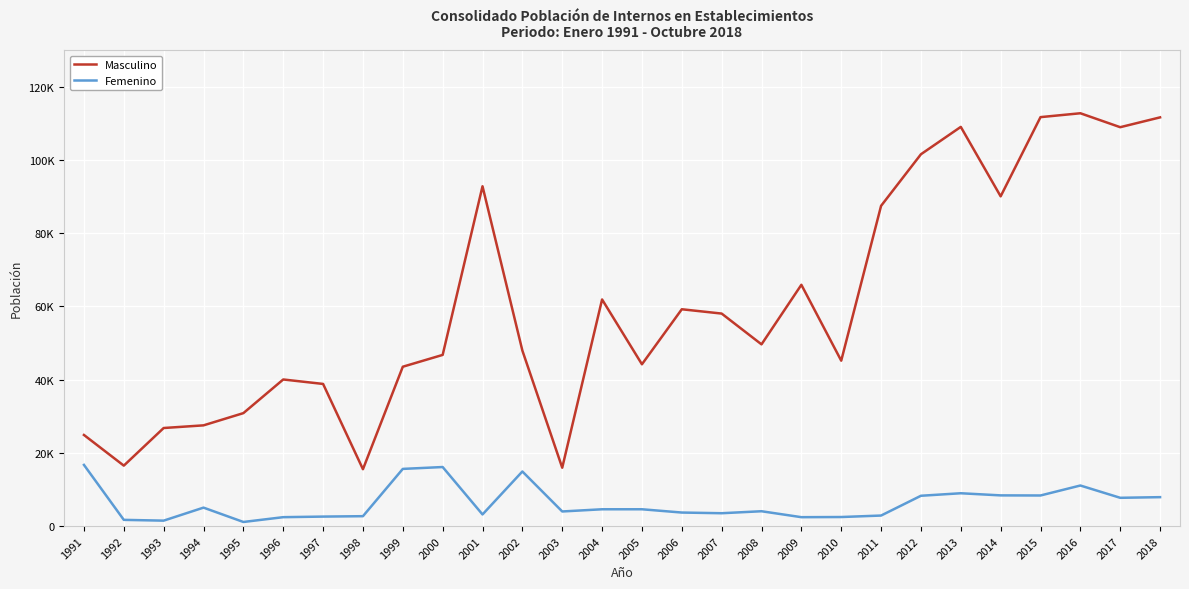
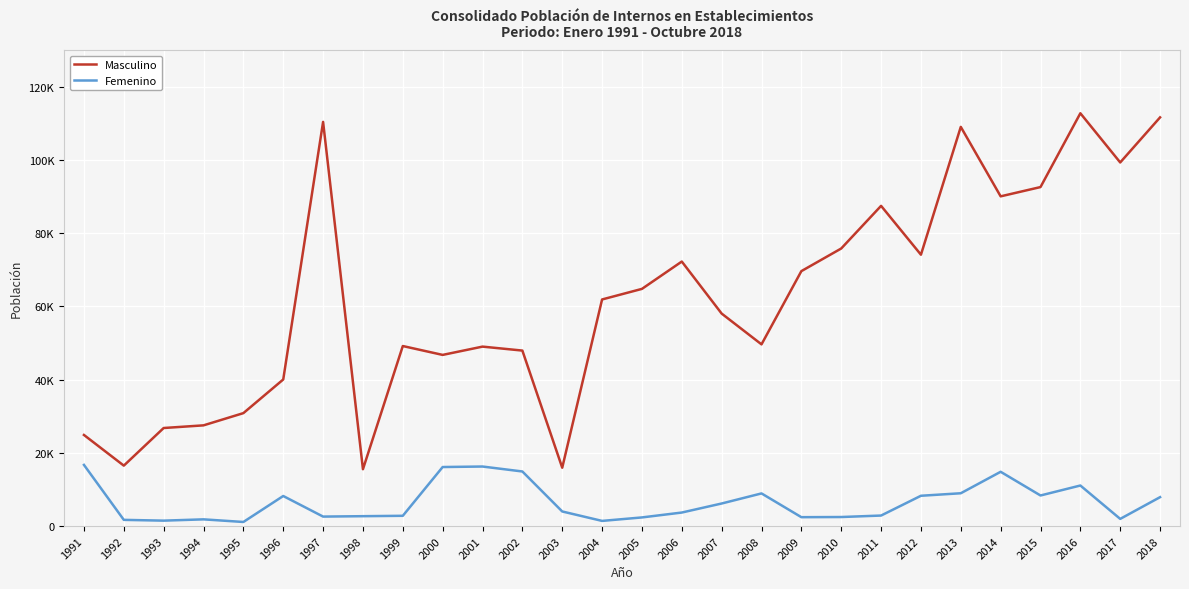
  {
    "Masculino": {
      "1991": 25000,
      "1992": 17000,
      "1993": 27000,
      "1994": 28000,
      "1995": 31000,
      "1996": 40000,
-     "1997": 39000,
+     "1997": 110000,
      "1998": 16000,
-     "1999": 44000,
+     "1999": 49000,
      "2000": 47000,
-     "2001": 93000,
+     "2001": 49000,
      "2002": 48000,
      "2003": 16000,
      "2004": 62000,
-     "2005": 44000,
-     "2006": 59000,
+     "2005": 65000,
+     "2006": 72000,
      "2007": 58000,
      "2008": 50000,
-     "2009": 66000,
-     "2010": 45000,
+     "2009": 70000,
+     "2010": 76000,
      "2011": 87000,
-     "2012": 102000,
+     "2012": 74000,
      "2013": 109000,
      "2014": 90000,
-     "2015": 112000,
+     "2015": 93000,
      "2016": 113000,
-     "2017": 109000,
+     "2017": 99000,
      "2018": 112000
    },
    "Femenino": {
      "1991": 17000,
      "1992": 2000,
      "1993": 1000,
-     "1994": 5000,
+     "1994": 2000,
      "1995": 1000,
-     "1996": 2000,
+     "1996": 8000,
      "1997": 3000,
      "1998": 3000,
-     "1999": 16000,
+     "1999": 3000,
      "2000": 16000,
-     "2001": 3000,
+     "2001": 16000,
      "2002": 15000,
      "2003": 4000,
-     "2004": 5000,
-     "2005": 5000,
+     "2004": 1000,
+     "2005": 2000,
      "2006": 4000,
-     "2007": 4000,
-     "2008": 4000,
+     "2007": 6000,
+     "2008": 9000,
      "2009": 2000,
      "2010": 2000,
      "2011": 3000,
      "2012": 8000,
      "2013": 9000,
-     "2014": 8000,
+     "2014": 15000,
      "2015": 8000,
      "2016": 11000,
-     "2017": 8000,
+     "2017": 2000,
      "2018": 8000
    }
  }
